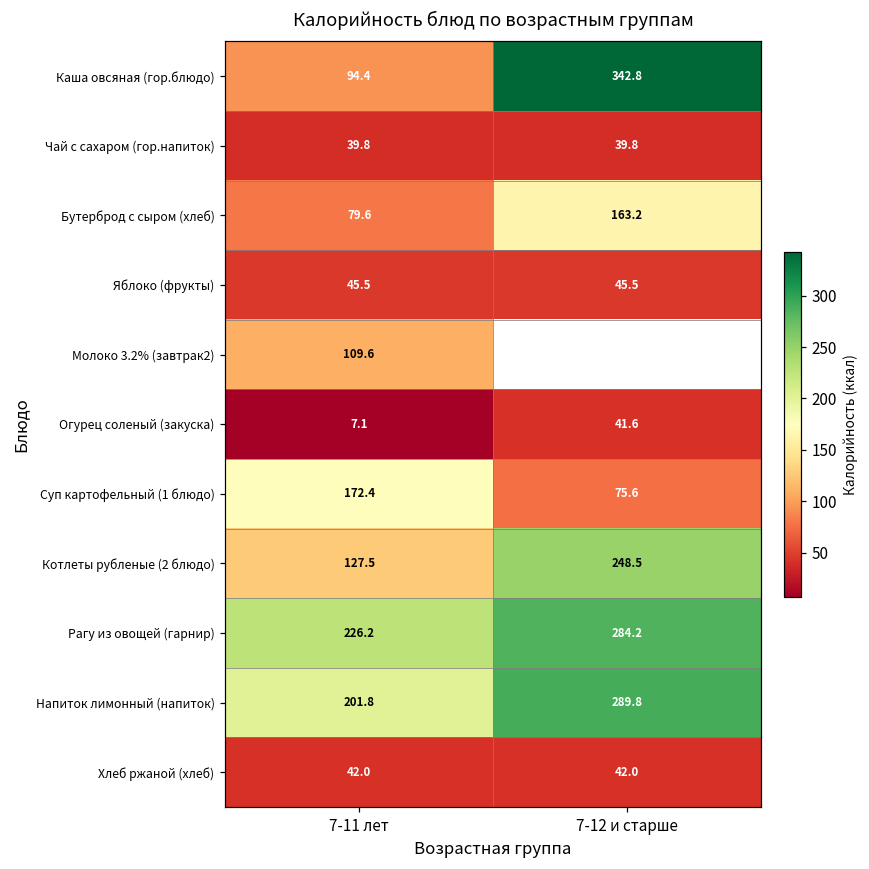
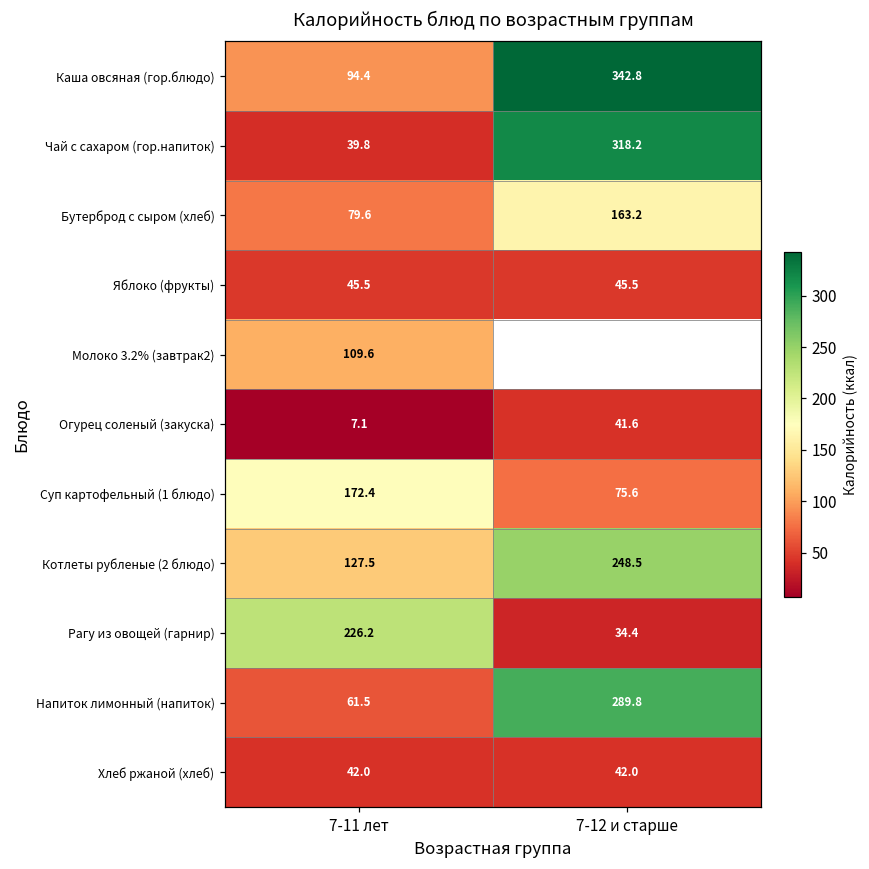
  {
    "Каша овсяная (гор.блюдо)": {
      "7-11 лет": 94.4,
      "7-12 и старше": 342.8
    },
    "Чай с сахаром (гор.напиток)": {
      "7-11 лет": 39.8,
-     "7-12 и старше": 39.8
+     "7-12 и старше": 318.2
    },
    "Бутерброд с сыром (хлеб)": {
      "7-11 лет": 79.6,
      "7-12 и старше": 163.2
    },
    "Яблоко (фрукты)": {
      "7-11 лет": 45.5,
      "7-12 и старше": 45.5
    },
    "Молоко 3.2% (завтрак2)": {
      "7-11 лет": 109.6
    },
    "Огурец соленый (закуска)": {
      "7-11 лет": 7.1,
      "7-12 и старше": 41.6
    },
    "Суп картофельный (1 блюдо)": {
      "7-11 лет": 172.4,
      "7-12 и старше": 75.6
    },
    "Котлеты рубленые (2 блюдо)": {
      "7-11 лет": 127.5,
      "7-12 и старше": 248.5
    },
    "Рагу из овощей (гарнир)": {
      "7-11 лет": 226.2,
-     "7-12 и старше": 284.2
+     "7-12 и старше": 34.4
    },
    "Напиток лимонный (напиток)": {
-     "7-11 лет": 201.8,
+     "7-11 лет": 61.5,
      "7-12 и старше": 289.8
    },
    "Хлеб ржаной (хлеб)": {
      "7-11 лет": 42.0,
      "7-12 и старше": 42.0
    }
  }
